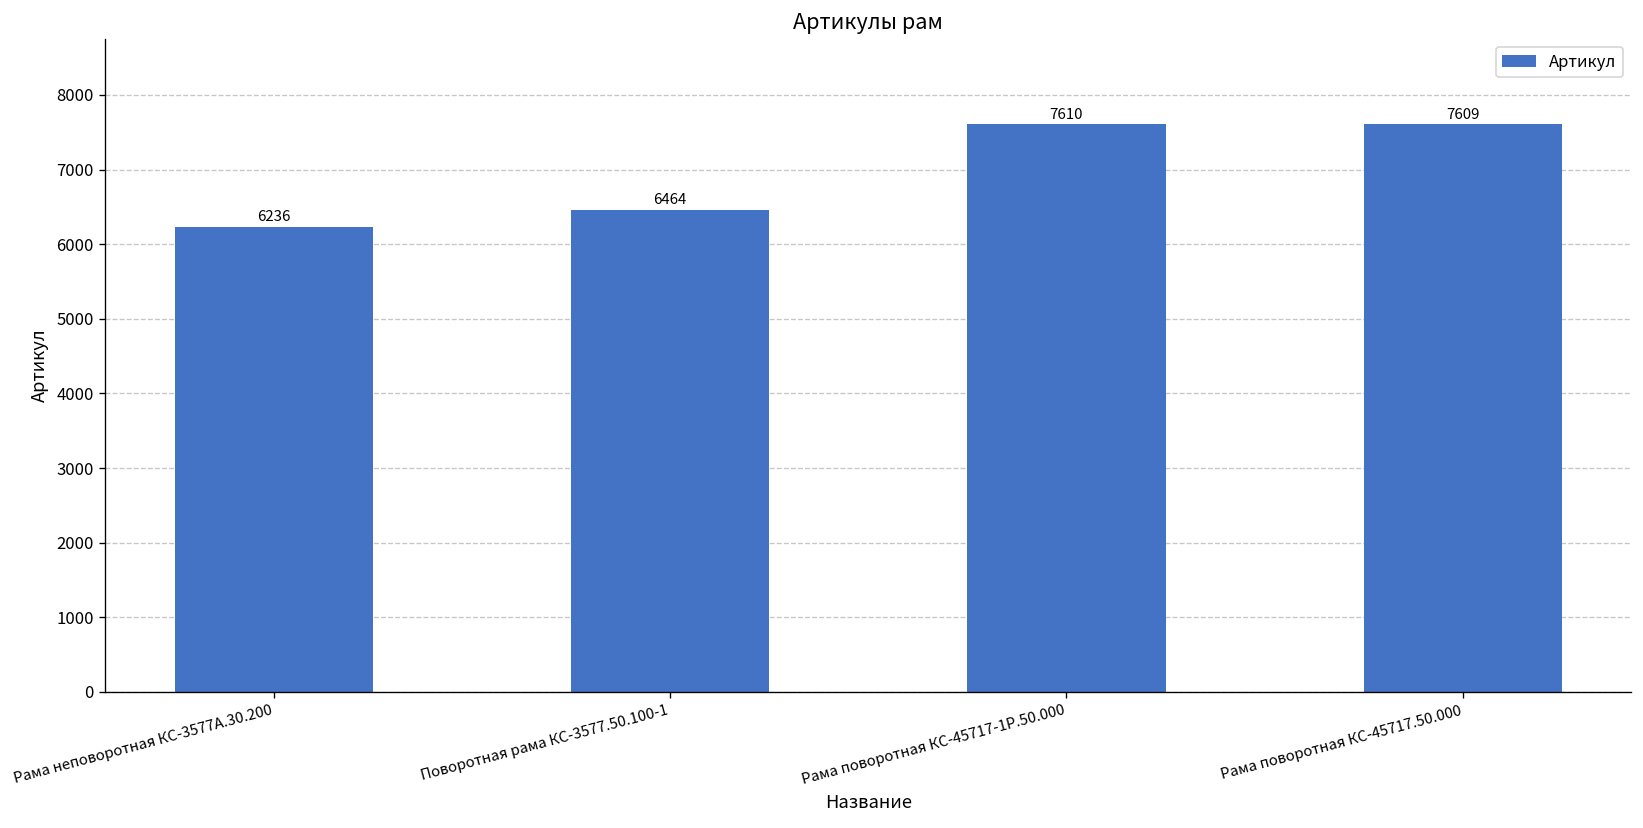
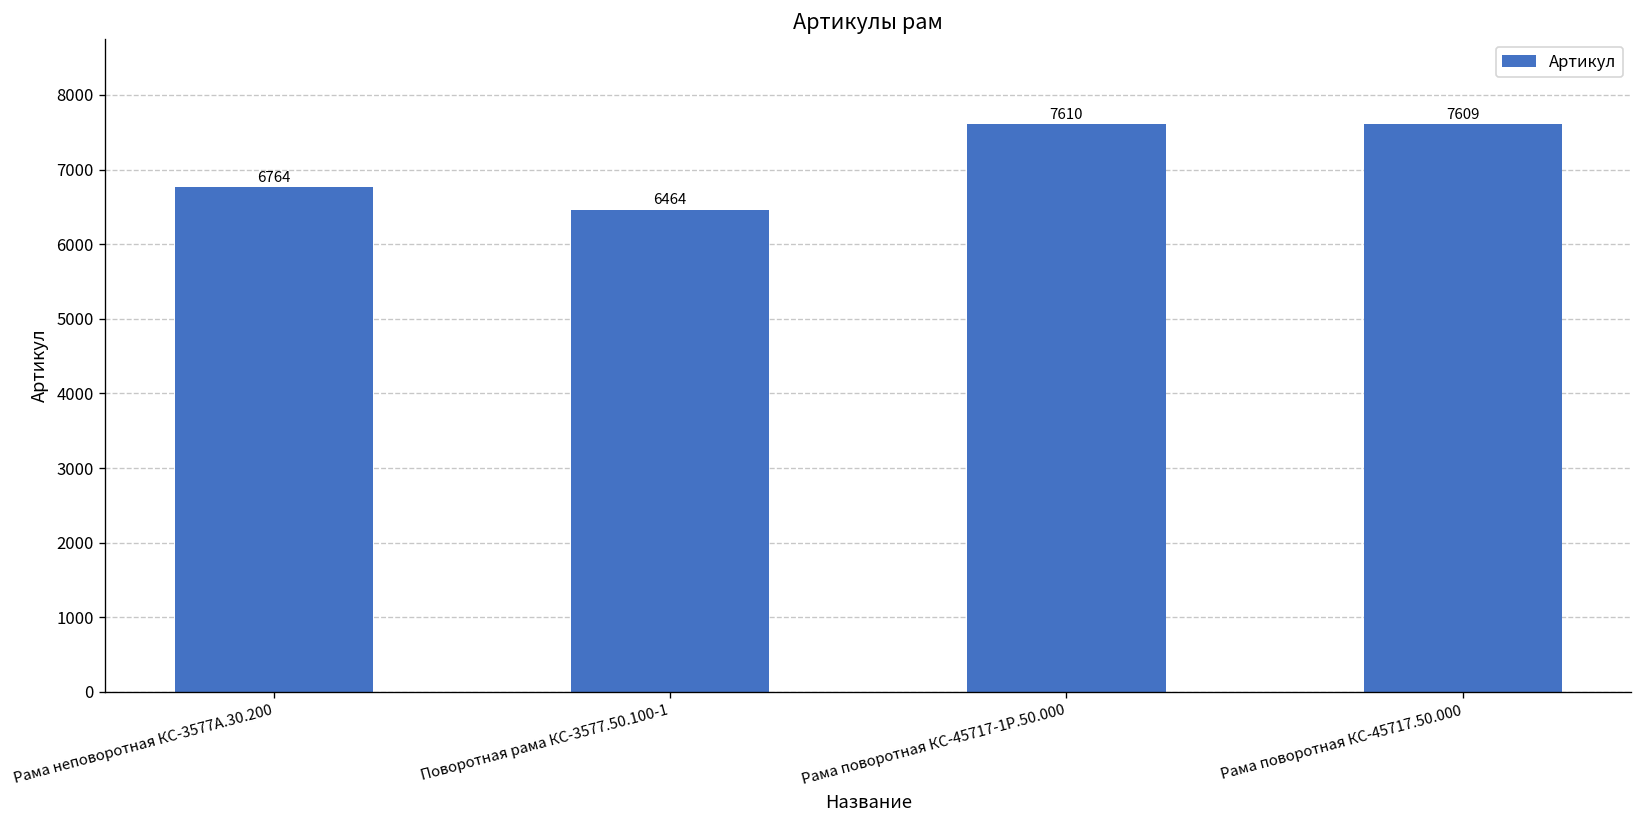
  {
-   "Рама неповоротная КС-3577А.30.200": 6236,
+   "Рама неповоротная КС-3577А.30.200": 6764,
    "Поворотная рама КС-3577.50.100-1": 6464,
    "Рама поворотная КС-45717-1Р.50.000": 7610,
    "Рама поворотная КС-45717.50.000": 7609
  }
